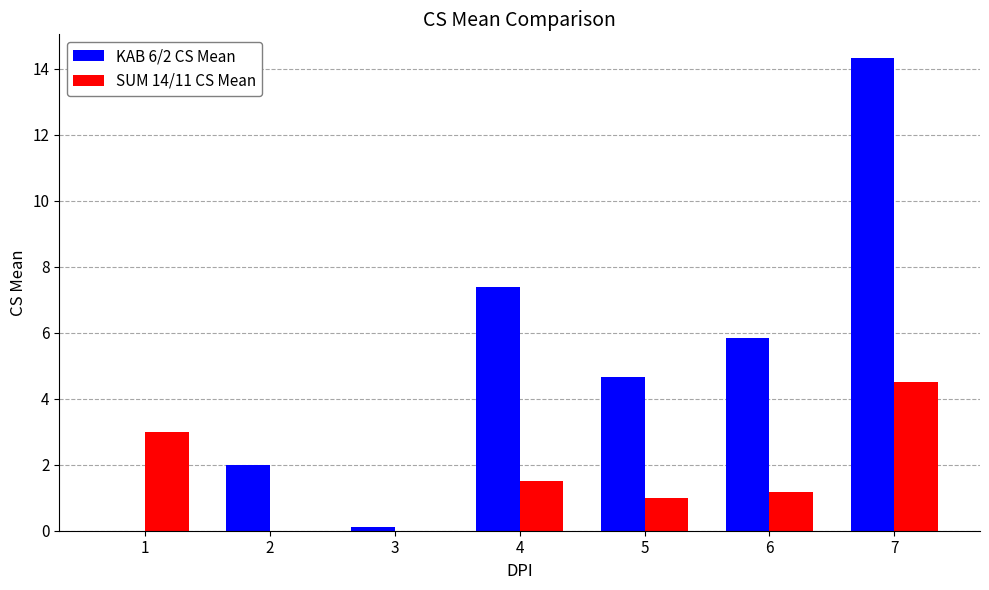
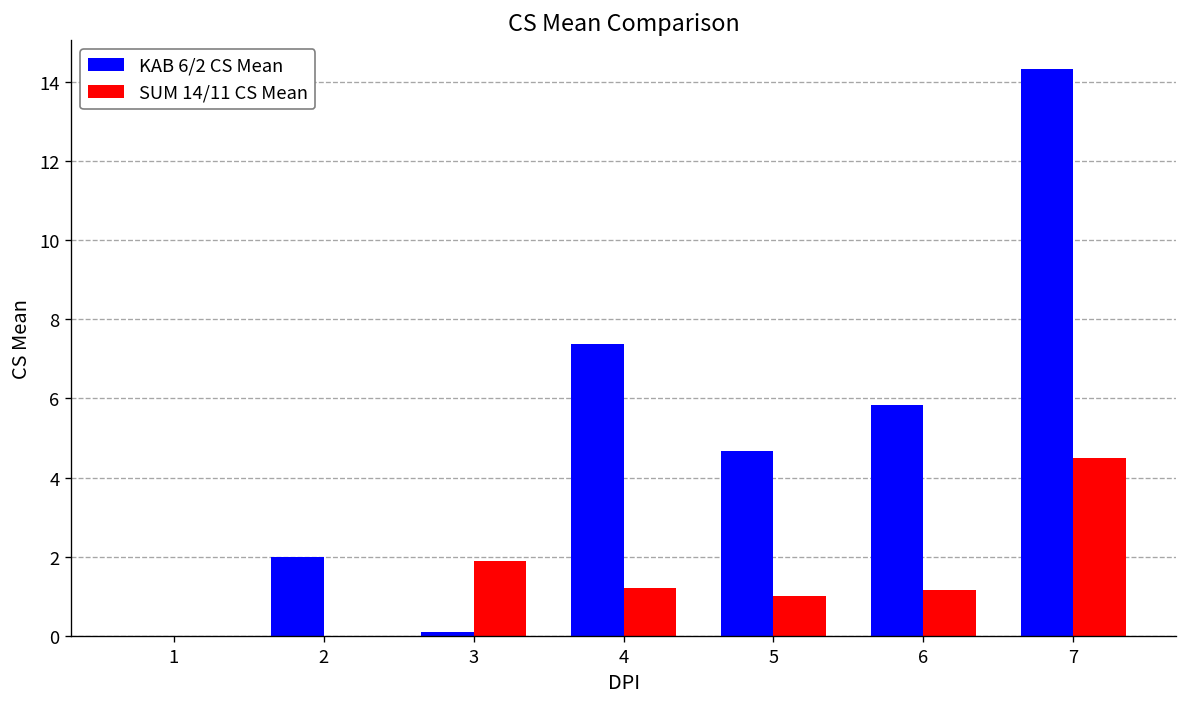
  {
    "KAB 6/2 CS Mean": {
      "1": 0.0,
      "2": 2.0,
      "3": 0.1,
      "4": 7.4,
      "5": 4.7,
      "6": 5.8,
      "7": 14.3
    },
    "SUM 14/11 CS Mean": {
-     "1": 3,
+     "1": 0,
      "2": 0.0,
-     "3": 0.0,
-     "4": 1.5,
+     "3": 1.9,
+     "4": 1.2,
      "5": 1.0,
      "6": 1.2,
      "7": 4.5
    }
  }
